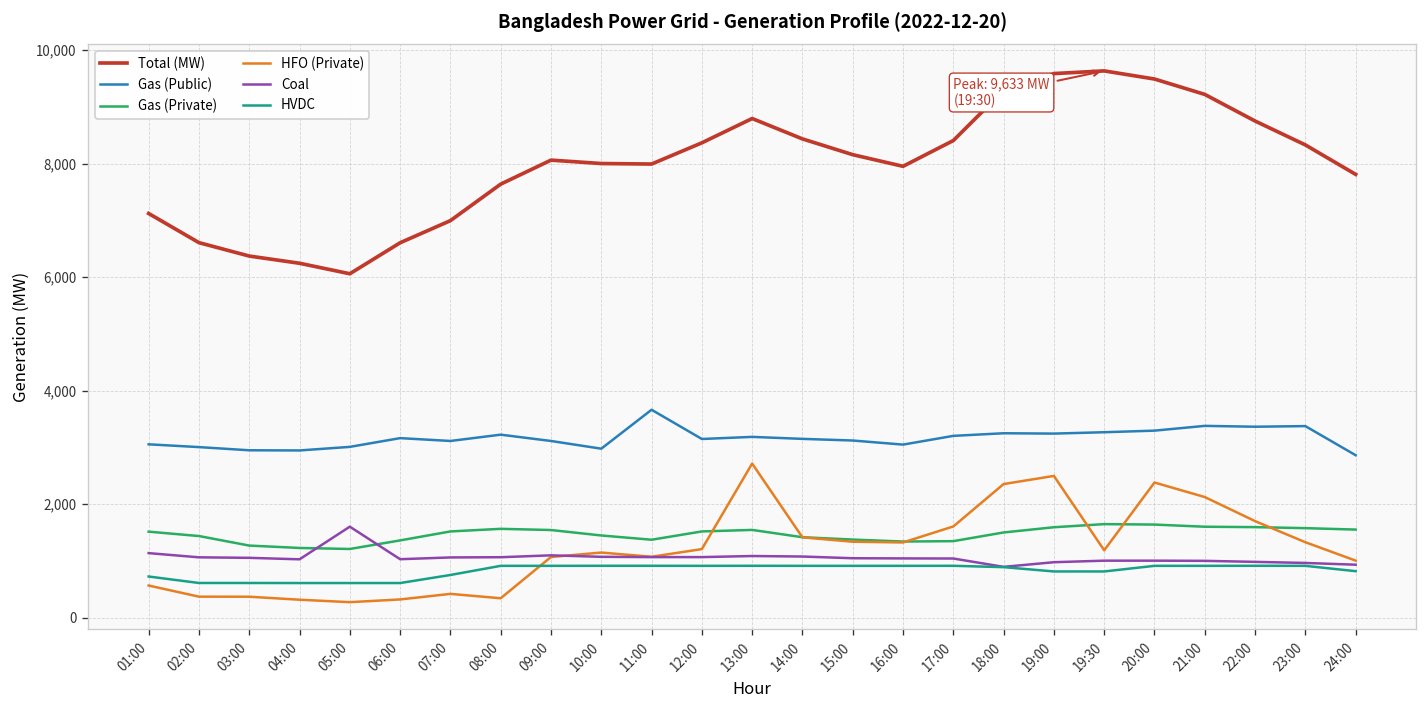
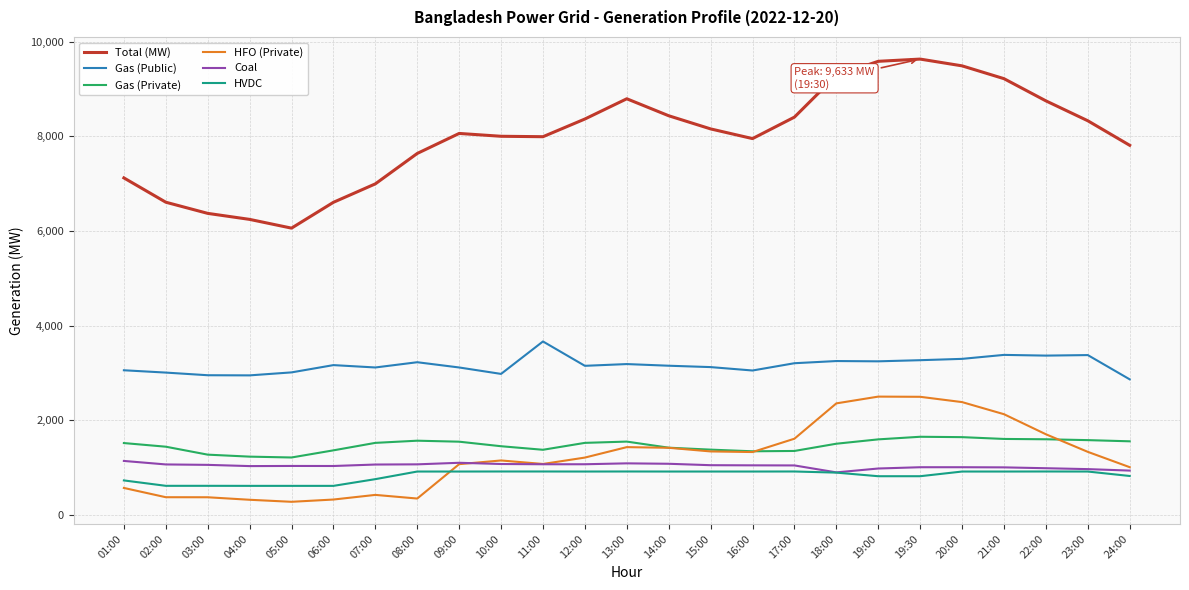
  {
    "Total (MW)": {
      "01:00": "7,100",
      "02:00": "6,600",
      "03:00": "6,400",
      "04:00": "6,200",
      "05:00": "6,100",
      "06:00": "6,600",
      "07:00": "7,000",
      "08:00": "7,600",
      "09:00": "8,100",
      "10:00": "8,000",
      "11:00": "8,000",
      "12:00": "8,400",
      "13:00": "8,800",
      "14:00": "8,400",
      "15:00": "8,200",
      "16:00": "8,000",
      "17:00": "8,400",
      "19:30": "9,600",
      "20:00": "9,500",
      "21:00": "9,200",
      "22:00": "8,800",
      "23:00": "8,300",
      "24:00": "7,800"
    },
    "Gas (Public)": {
      "01:00": "3,100",
      "02:00": "3,000",
      "03:00": "2,900",
      "04:00": "2,900",
      "05:00": "3,000",
      "06:00": "3,200",
      "07:00": "3,100",
      "08:00": "3,200",
      "09:00": "3,100",
      "10:00": "3,000",
      "11:00": "3,700",
      "12:00": "3,100",
      "13:00": "3,200",
      "14:00": "3,200",
      "15:00": "3,100",
      "16:00": "3,000",
      "17:00": "3,200",
      "18:00": "3,200",
      "19:00": "3,200",
      "19:30": "3,300",
      "20:00": "3,300",
      "21:00": "3,400",
      "22:00": "3,400",
      "23:00": "3,400",
      "24:00": "2,900"
    },
    "HFO (Private)": {
      "01:00": "600",
      "02:00": "400",
      "03:00": "400",
      "04:00": "300",
      "05:00": "300",
      "06:00": "300",
      "07:00": "400",
      "08:00": "300",
      "10:00": "1,100",
      "12:00": "1,200",
-     "13:00": "2,700",
+     "13:00": "1,400",
      "17:00": "1,600",
      "18:00": "2,400",
      "19:00": "2,500",
-     "19:30": "1,200",
+     "19:30": "2,500",
      "20:00": "2,400",
      "21:00": "2,100",
      "22:00": "1,700",
      "23:00": "1,300",
      "24:00": "1,000"
    },
    "Coal": {
      "01:00": "1,100",
      "02:00": "1,100",
      "03:00": "1,100",
      "04:00": "1,000",
-     "05:00": "1,600",
+     "05:00": "1,000",
      "06:00": "1,000",
      "07:00": "1,100",
      "08:00": "1,100",
      "10:00": "1,100",
      "12:00": "1,100",
      "13:00": "1,100",
      "14:00": "1,100",
      "15:00": "1,000",
      "16:00": "1,000",
      "17:00": "1,000",
      "19:00": "1,000",
      "19:30": "1,000",
      "20:00": "1,000",
      "21:00": "1,000",
      "22:00": "1,000",
      "24:00": "900"
    }
  }
